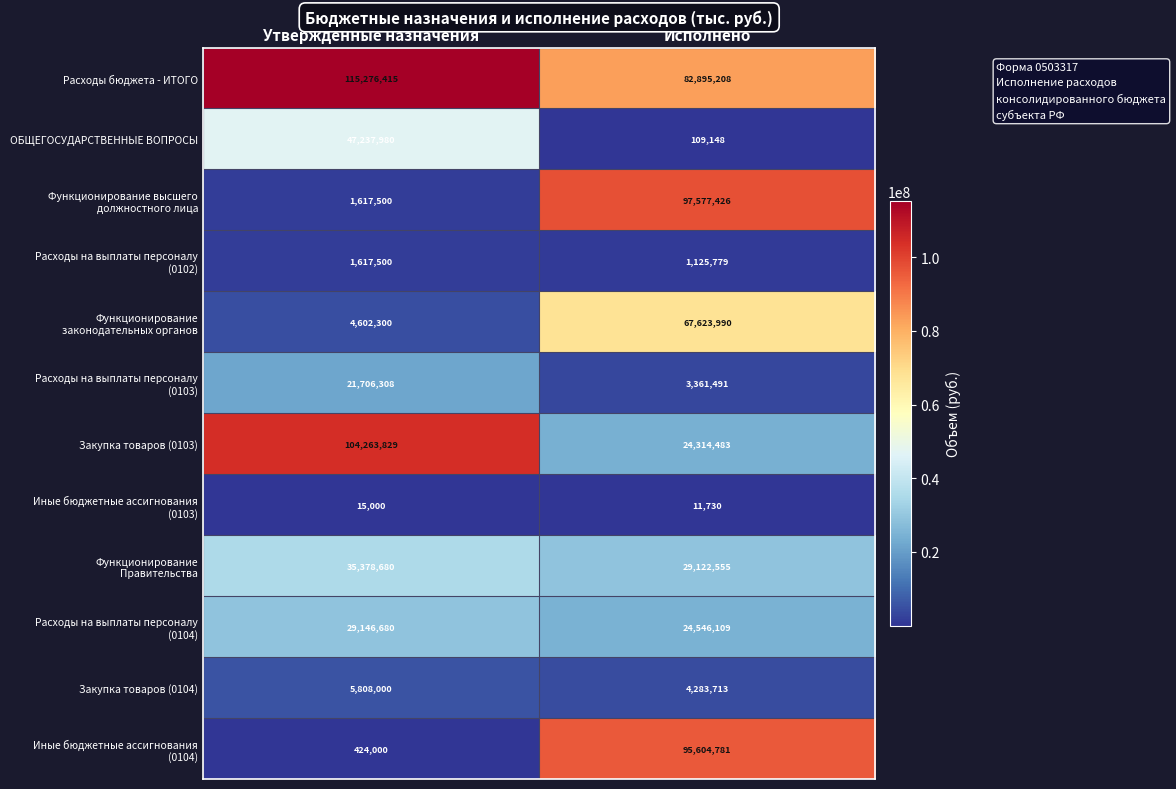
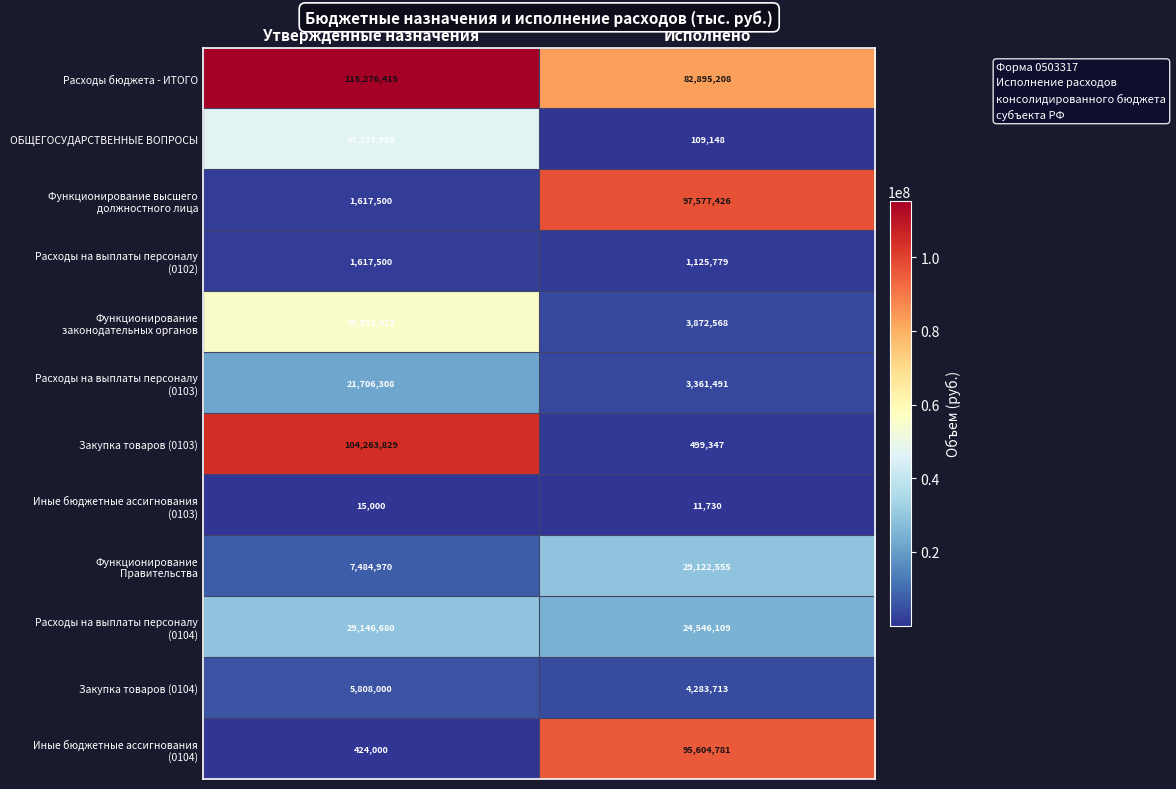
  {
    "Расходы бюджета - ИТОГО": {
      "Утвержденные назначения": "115,276,415",
      "Исполнено": "82,895,208"
    },
    "ОБЩЕГОСУДАРСТВЕННЫЕ ВОПРОСЫ": {
      "Исполнено": "109,148"
    },
    "Функционирование высшего должностного лица": {
      "Утвержденные назначения": "1,617,500",
      "Исполнено": "97,577,426"
    },
    "Расходы на выплаты персоналу (0102)": {
      "Утвержденные назначения": "1,617,500",
      "Исполнено": "1,125,779"
    },
    "Функционирование законодательных органов": {
-     "Утвержденные назначения": "4,602,300",
-     "Исполнено": "67,623,990"
+     "Утвержденные назначения": "55,532,413",
+     "Исполнено": "3,872,568"
    },
    "Расходы на выплаты персоналу (0103)": {
      "Утвержденные назначения": "21,706,308",
      "Исполнено": "3,361,491"
    },
    "Закупка товаров (0103)": {
      "Утвержденные назначения": "104,263,829",
-     "Исполнено": "24,314,483"
+     "Исполнено": "499,347"
    },
    "Иные бюджетные ассигнования (0103)": {
      "Утвержденные назначения": "15,000",
      "Исполнено": "11,730"
    },
    "Функционирование Правительства": {
-     "Утвержденные назначения": "35,378,680",
+     "Утвержденные назначения": "7,484,970",
      "Исполнено": "29,122,555"
    },
    "Расходы на выплаты персоналу (0104)": {
      "Утвержденные назначения": "29,146,680",
      "Исполнено": "24,546,109"
    },
    "Закупка товаров (0104)": {
      "Утвержденные назначения": "5,808,000",
      "Исполнено": "4,283,713"
    },
    "Иные бюджетные ассигнования (0104)": {
      "Утвержденные назначения": "424,000",
      "Исполнено": "95,604,781"
    }
  }
